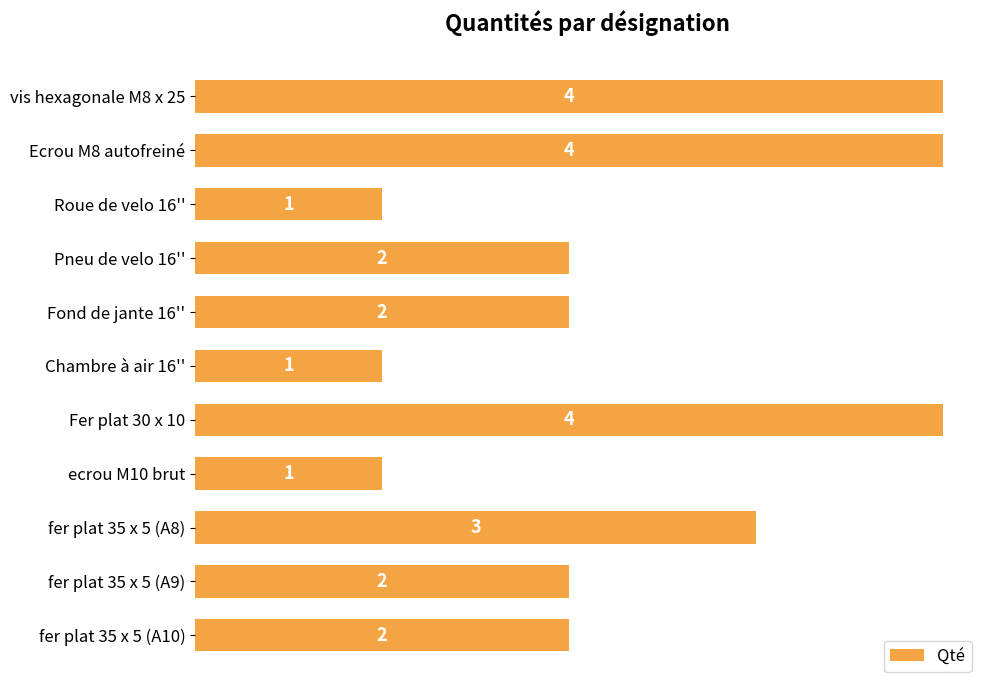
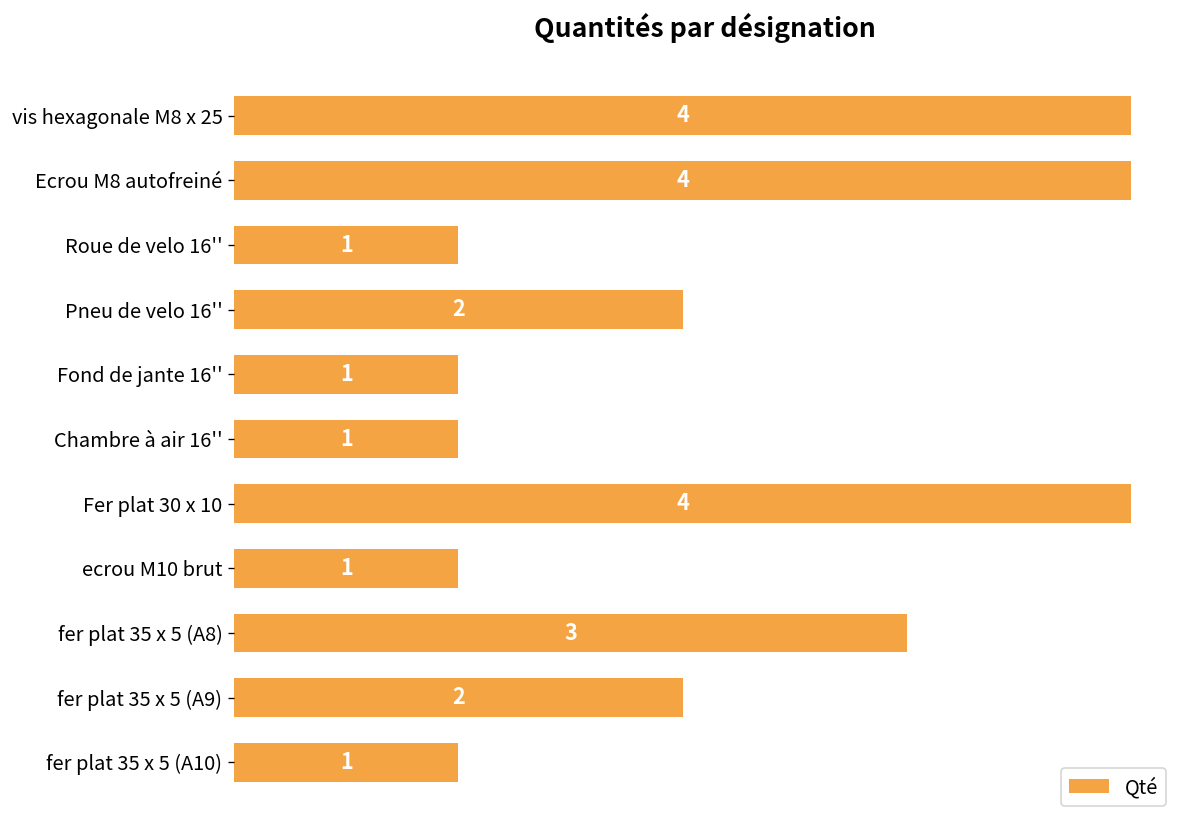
  {
    "vis hexagonale M8 x 25": 4,
    "Ecrou M8 autofreiné": 4,
    "Roue de velo 16''": 1,
    "Pneu de velo 16''": 2,
-   "Fond de jante 16''": 2,
+   "Fond de jante 16''": 1,
    "Chambre à air 16''": 1,
    "Fer plat 30 x 10": 4,
    "ecrou M10 brut": 1,
    "fer plat 35 x 5 (A8)": 3,
    "fer plat 35 x 5 (A9)": 2,
-   "fer plat 35 x 5 (A10)": 2
+   "fer plat 35 x 5 (A10)": 1
  }
